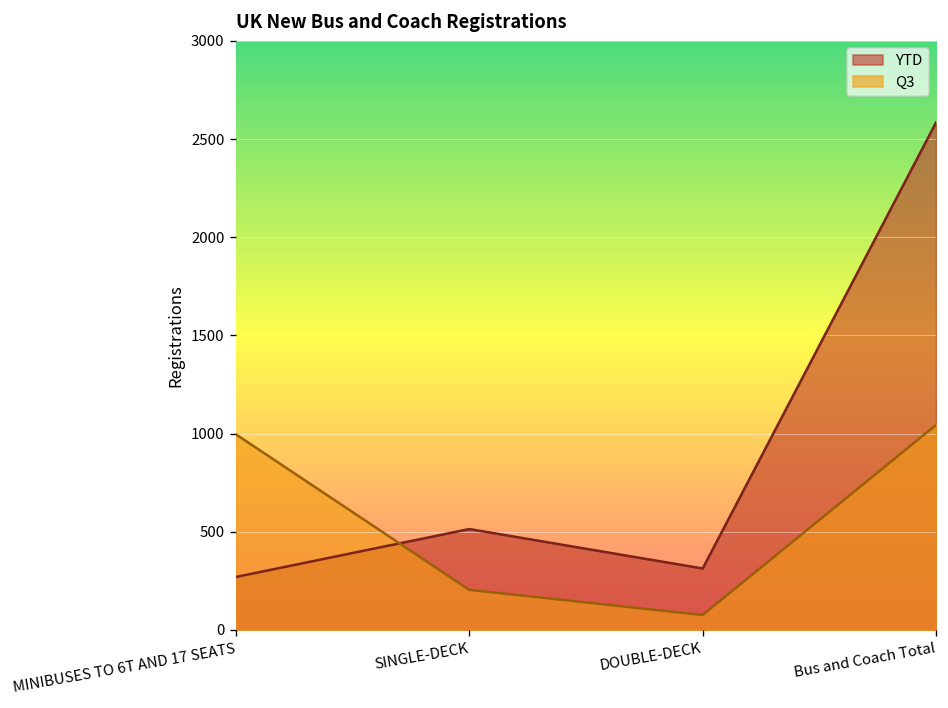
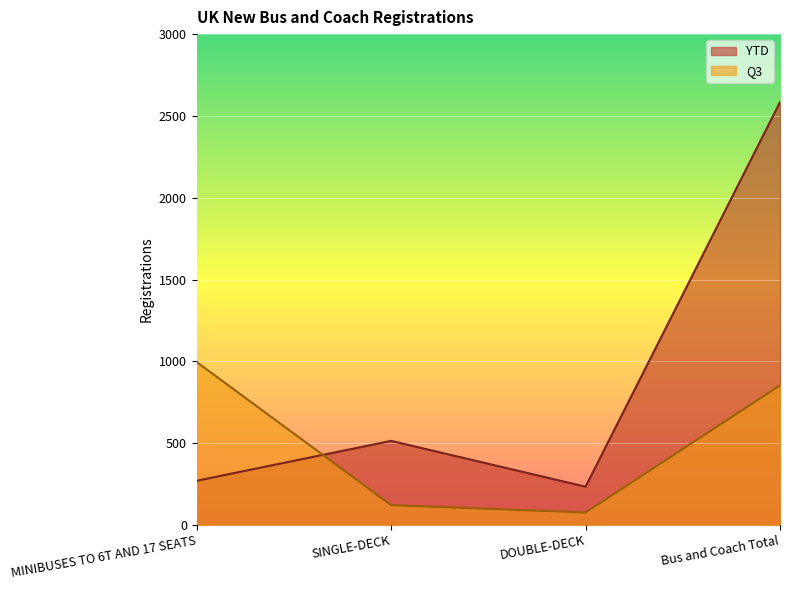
  {
    "YTD": {
      "MINIBUSES TO 6T AND 17 SEATS": 270,
      "SINGLE-DECK": 510,
-     "DOUBLE-DECK": 310,
+     "DOUBLE-DECK": 230,
      "Bus and Coach Total": 2580
    },
    "Q3": {
      "MINIBUSES TO 6T AND 17 SEATS": 1000,
-     "SINGLE-DECK": 200,
+     "SINGLE-DECK": 120,
      "DOUBLE-DECK": 80,
-     "Bus and Coach Total": 1040
+     "Bus and Coach Total": 850
    }
  }
